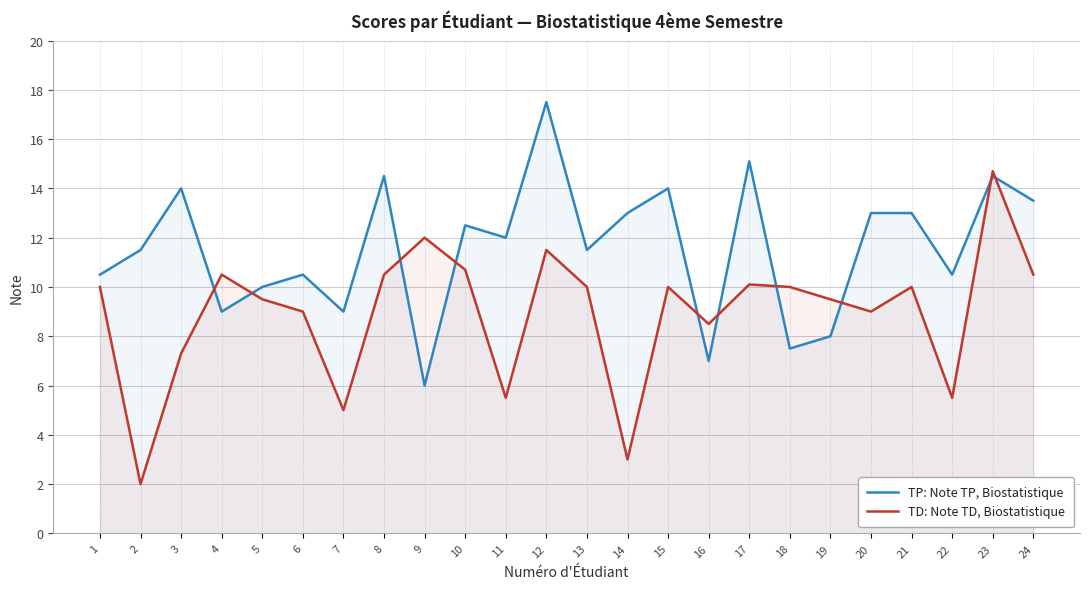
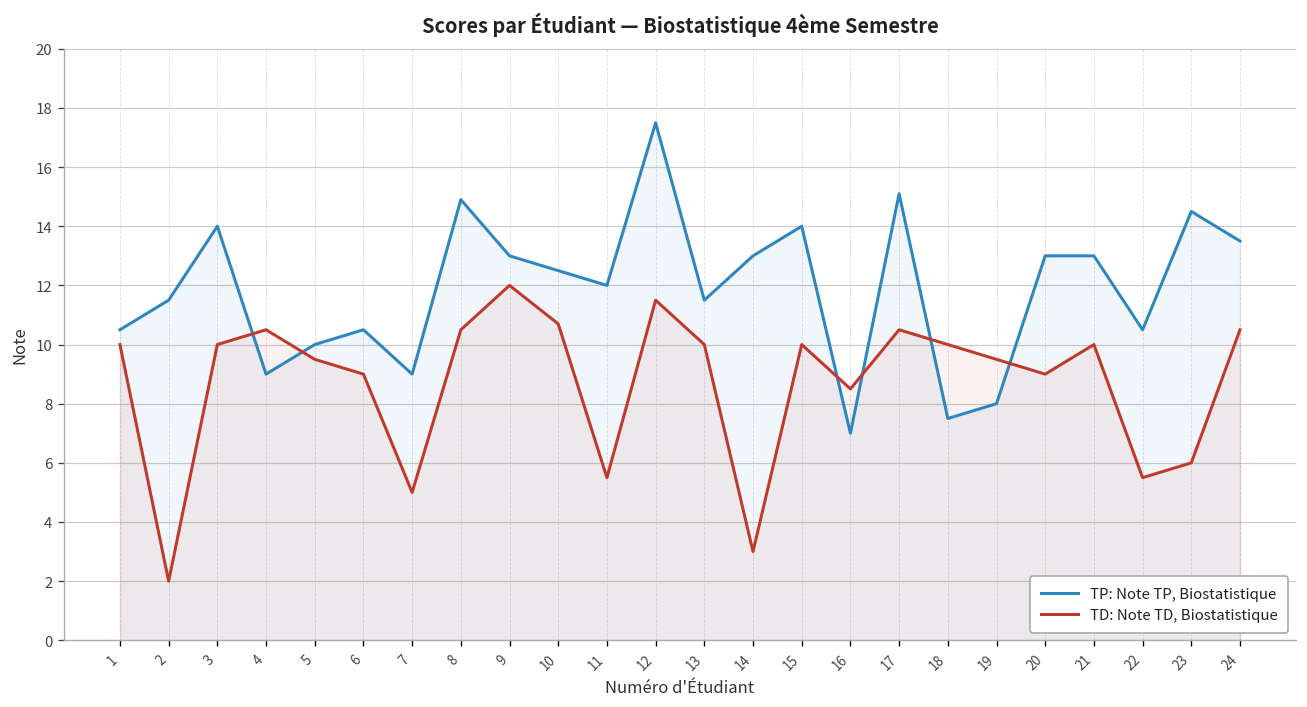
  {
    "TP: Note TP, Biostatistique": {
      "1": 10.5,
      "2": 11.5,
      "3": 14.0,
      "4": 9.0,
      "5": 10.0,
      "6": 10.5,
      "7": 9.0,
-     "8": 14.5,
-     "9": 6,
+     "8": 14.9,
+     "9": 13,
      "10": 12.5,
      "11": 12.0,
      "12": 17.5,
      "13": 11.5,
      "14": 13.0,
      "15": 14.0,
      "16": 7.0,
      "17": 15.1,
      "18": 7.5,
      "19": 8.0,
      "20": 13.0,
      "21": 13.0,
      "22": 10.5,
      "23": 14.5,
      "24": 13.5
    },
    "TD: Note TD, Biostatistique": {
      "1": 10.0,
      "2": 2.0,
-     "3": 7.3,
+     "3": 10.0,
      "4": 10.5,
      "5": 9.5,
      "6": 9.0,
      "7": 5.0,
      "8": 10.5,
      "9": 12.0,
      "10": 10.7,
      "11": 5.5,
      "12": 11.5,
      "13": 10.0,
      "14": 3.0,
      "15": 10.0,
      "16": 8.5,
-     "17": 10.1,
+     "17": 10.5,
      "18": 10.0,
      "19": 9.5,
      "20": 9.0,
      "21": 10.0,
      "22": 5.5,
-     "23": 14.7,
+     "23": 6.0,
      "24": 10.5
    }
  }
